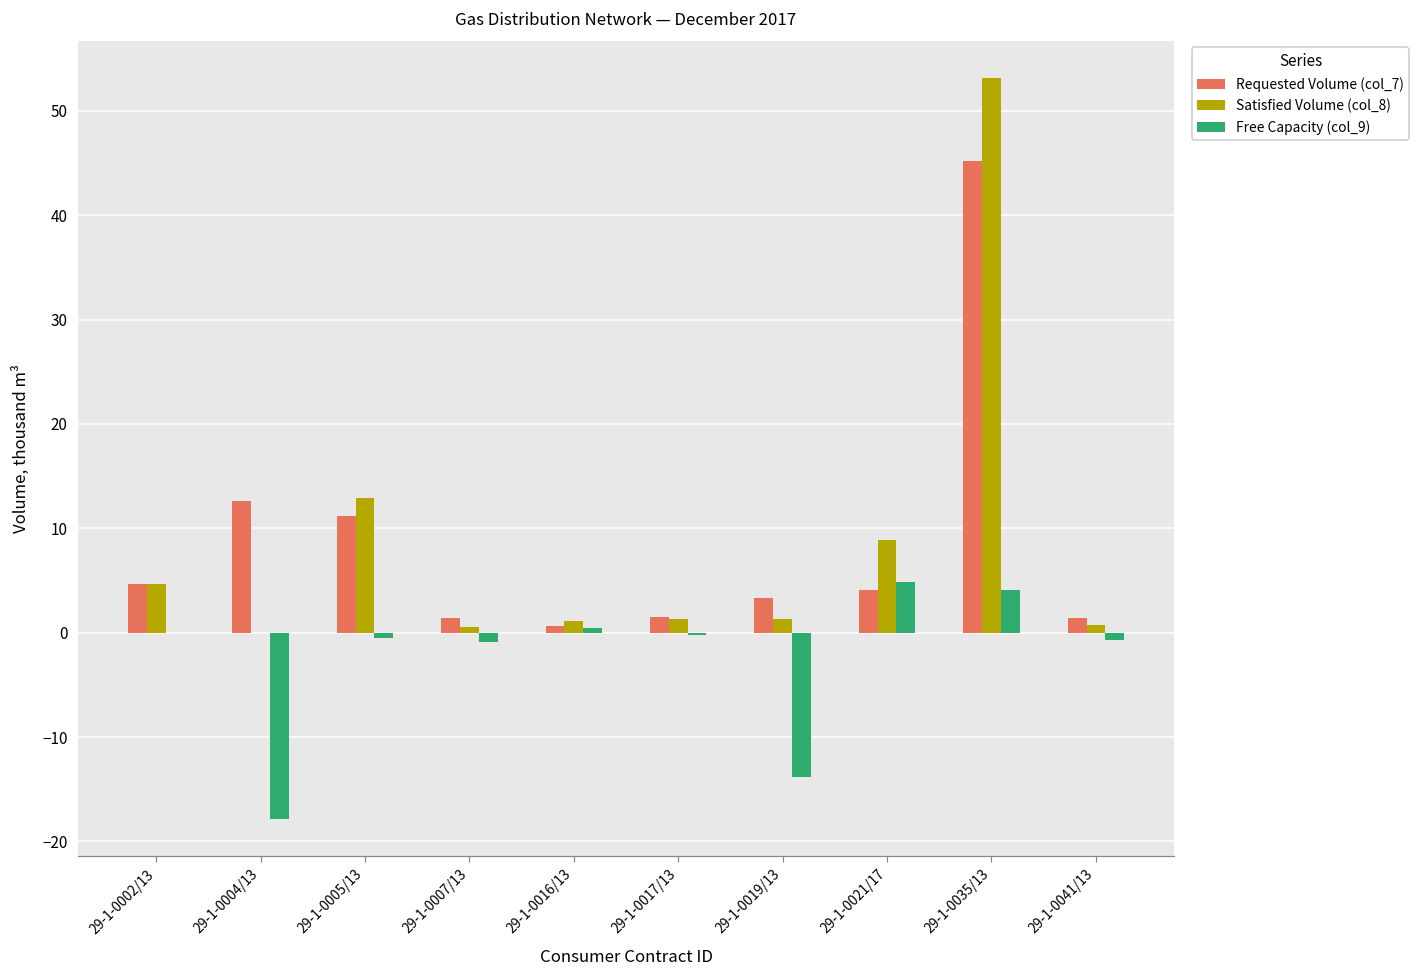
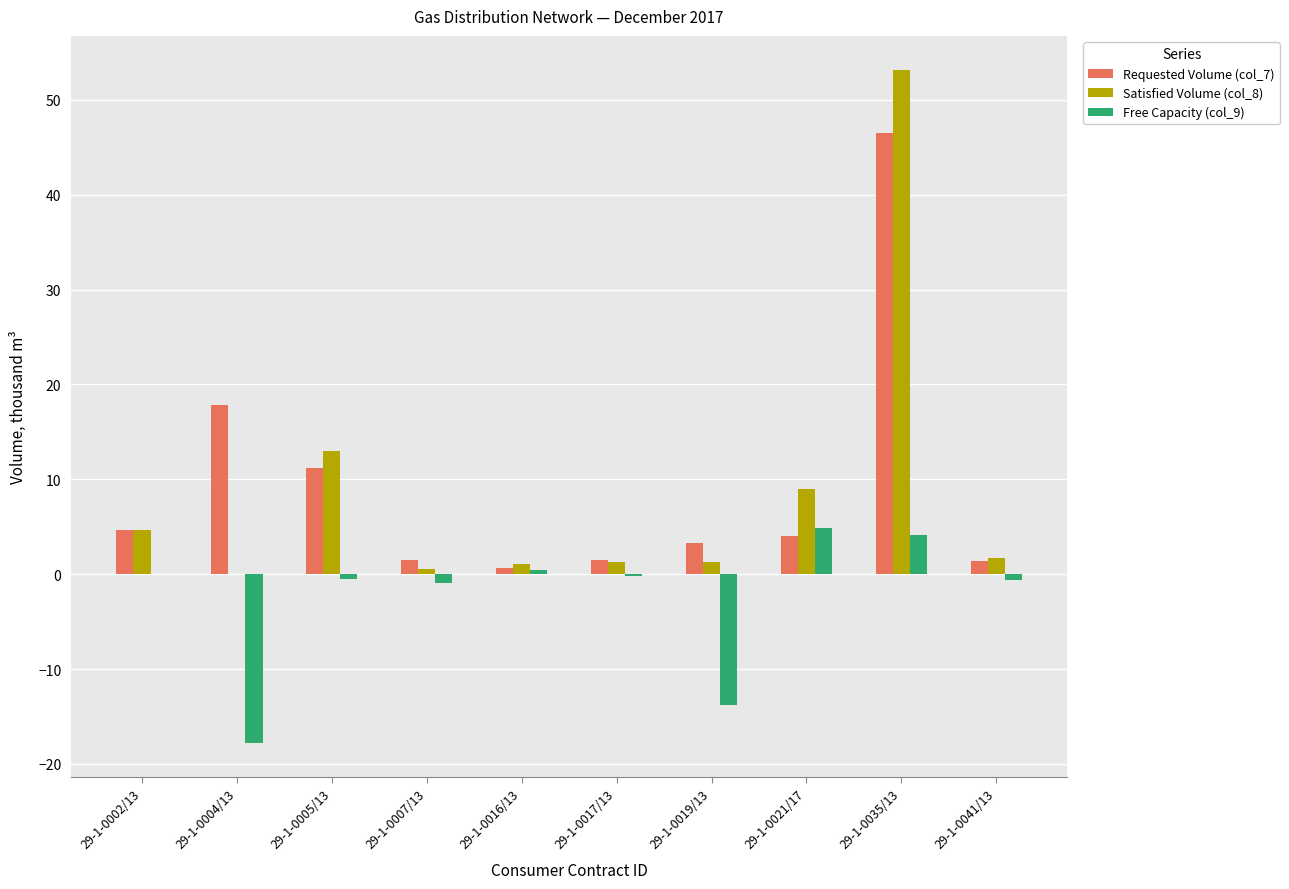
  {
    "Requested Volume (col_7)": {
      "29-1-0002/13": 5,
-     "29-1-0004/13": 13,
+     "29-1-0004/13": 18,
      "29-1-0005/13": 11,
      "29-1-0007/13": 1,
      "29-1-0016/13": 1,
      "29-1-0017/13": 1,
      "29-1-0019/13": 3,
      "29-1-0021/17": 4,
-     "29-1-0035/13": 45,
+     "29-1-0035/13": 46,
      "29-1-0041/13": 1
    },
    "Satisfied Volume (col_8)": {
      "29-1-0002/13": 5,
      "29-1-0004/13": 0,
      "29-1-0005/13": 13,
      "29-1-0007/13": 1,
      "29-1-0016/13": 1,
      "29-1-0017/13": 1,
      "29-1-0019/13": 1,
      "29-1-0021/17": 9,
      "29-1-0035/13": 53,
-     "29-1-0041/13": 1
+     "29-1-0041/13": 2
    },
    "Free Capacity (col_9)": {
      "29-1-0002/13": 0,
      "29-1-0004/13": -18,
      "29-1-0005/13": -1,
      "29-1-0007/13": -1,
      "29-1-0016/13": 0,
      "29-1-0019/13": -14,
      "29-1-0021/17": 5,
      "29-1-0035/13": 4,
      "29-1-0041/13": -1
    }
  }
